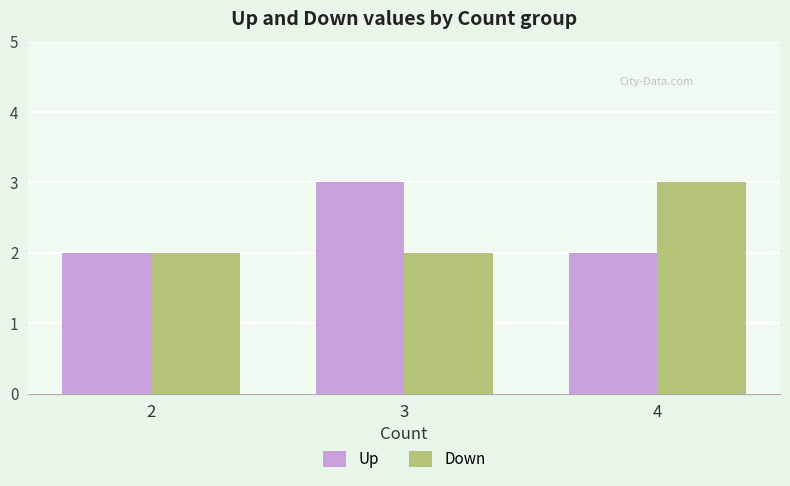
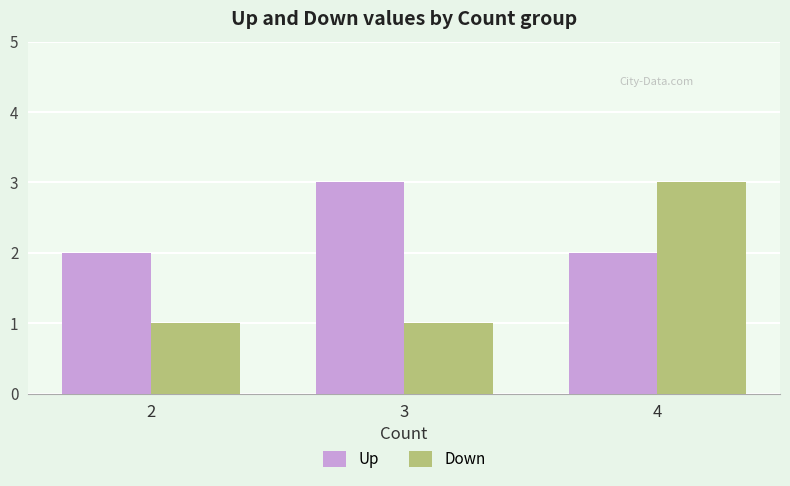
  {
    "Up": {
      "2": 2,
      "3": 3,
      "4": 2
    },
    "Down": {
-     "2": 2,
-     "3": 2,
+     "2": 1,
+     "3": 1,
      "4": 3
    }
  }
